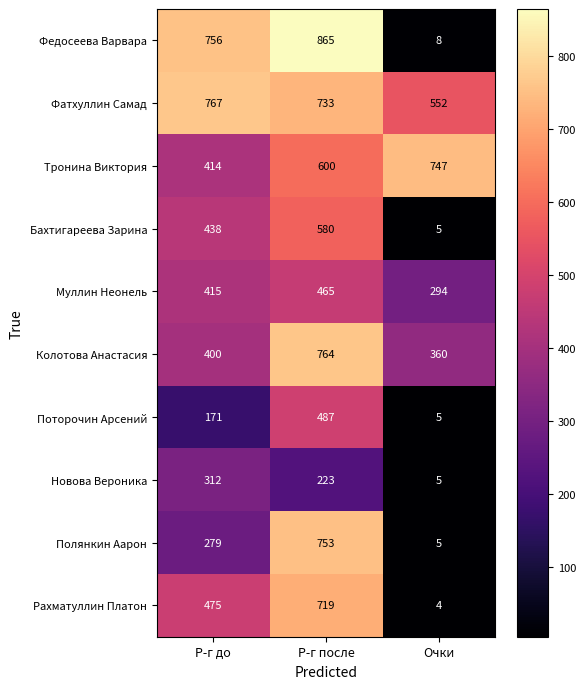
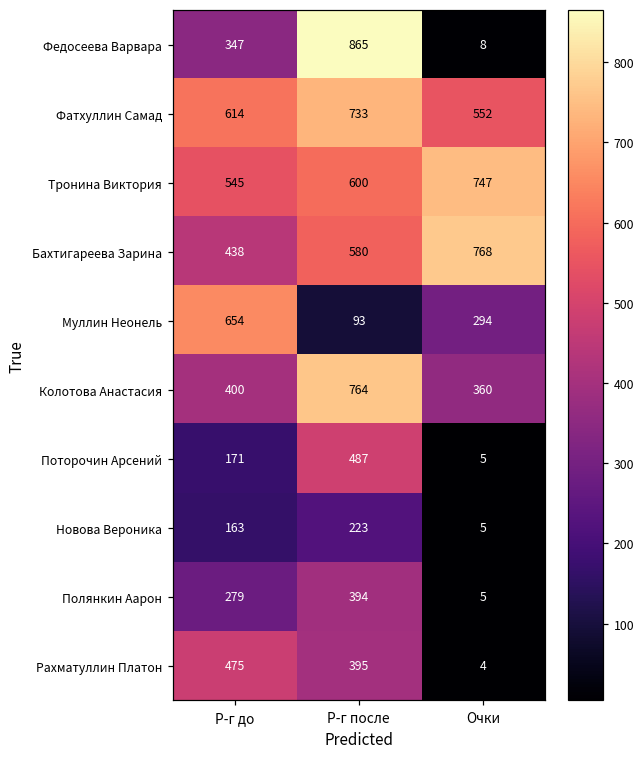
  {
    "Федосеева Варвара": {
-     "Р-г до": 756,
+     "Р-г до": 347,
      "Р-г после": 865,
      "Очки": 8
    },
    "Фатхуллин Самад": {
-     "Р-г до": 767,
+     "Р-г до": 614,
      "Р-г после": 733,
      "Очки": 552
    },
    "Тронина Виктория": {
-     "Р-г до": 414,
+     "Р-г до": 545,
      "Р-г после": 600,
      "Очки": 747
    },
    "Бахтигареева Зарина": {
      "Р-г до": 438,
      "Р-г после": 580,
-     "Очки": 5
+     "Очки": 768
    },
    "Муллин Неонель": {
-     "Р-г до": 415,
-     "Р-г после": 465,
+     "Р-г до": 654,
+     "Р-г после": 93,
      "Очки": 294
    },
    "Колотова Анастасия": {
      "Р-г до": 400,
      "Р-г после": 764,
      "Очки": 360
    },
    "Поторочин Арсений": {
      "Р-г до": 171,
      "Р-г после": 487,
      "Очки": 5
    },
    "Новова Вероника": {
-     "Р-г до": 312,
+     "Р-г до": 163,
      "Р-г после": 223,
      "Очки": 5
    },
    "Полянкин Аарон": {
      "Р-г до": 279,
-     "Р-г после": 753,
+     "Р-г после": 394,
      "Очки": 5
    },
    "Рахматуллин Платон": {
      "Р-г до": 475,
-     "Р-г после": 719,
+     "Р-г после": 395,
      "Очки": 4
    }
  }
